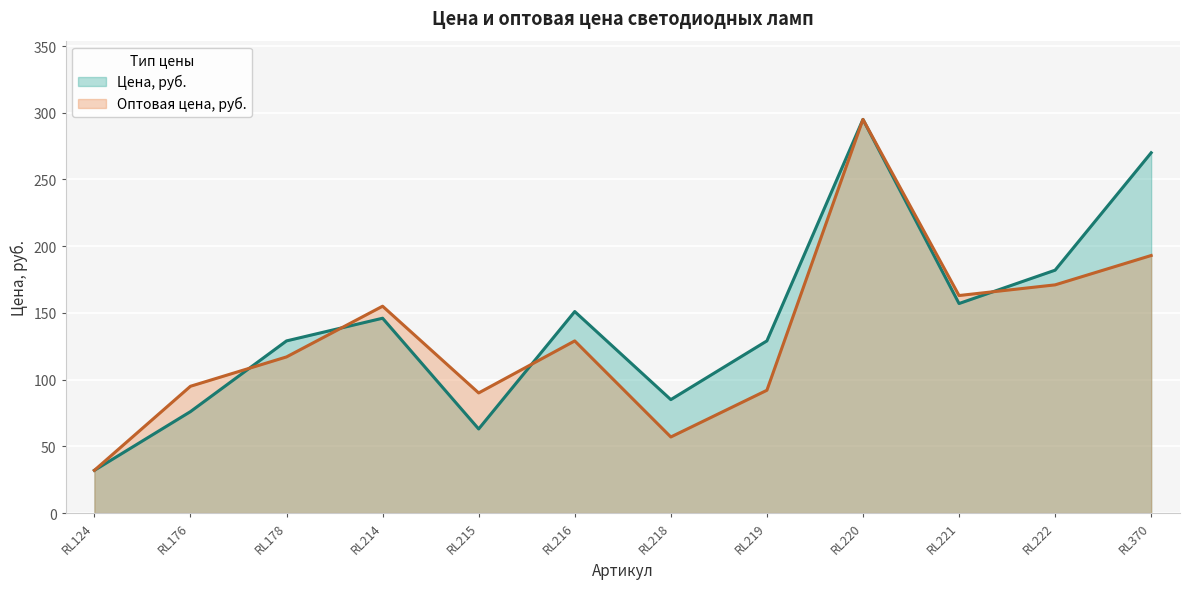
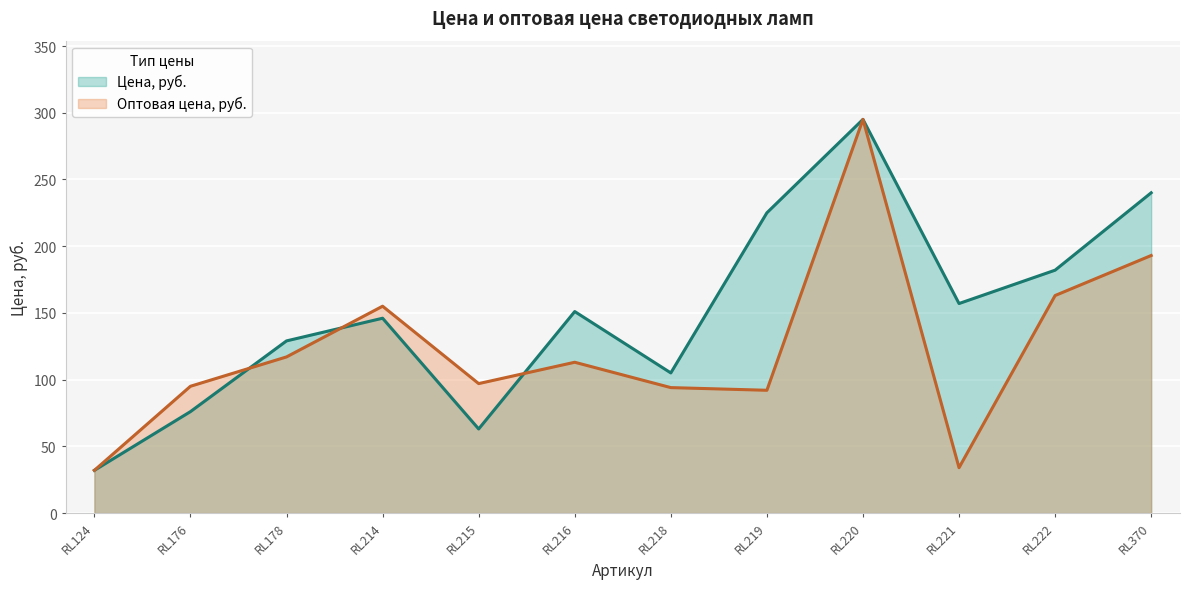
  {
    "Цена, руб.": {
      "RL176": 76,
      "RL178": 129,
      "RL214": 146,
      "RL215": 63,
      "RL216": 151,
-     "RL218": 85,
-     "RL219": 129,
+     "RL218": 105,
+     "RL219": 225,
      "RL221": 157,
      "RL222": 182,
-     "RL370": 270
+     "RL370": 240
    },
    "Оптовая цена, руб.": {
      "RL176": 95,
      "RL178": 117,
      "RL214": 155,
-     "RL215": 90,
-     "RL216": 129,
-     "RL218": 57,
+     "RL215": 97,
+     "RL216": 113,
+     "RL218": 94,
      "RL219": 92,
-     "RL221": 163,
-     "RL222": 171,
+     "RL221": 34,
+     "RL222": 163,
      "RL370": 193
    }
  }
